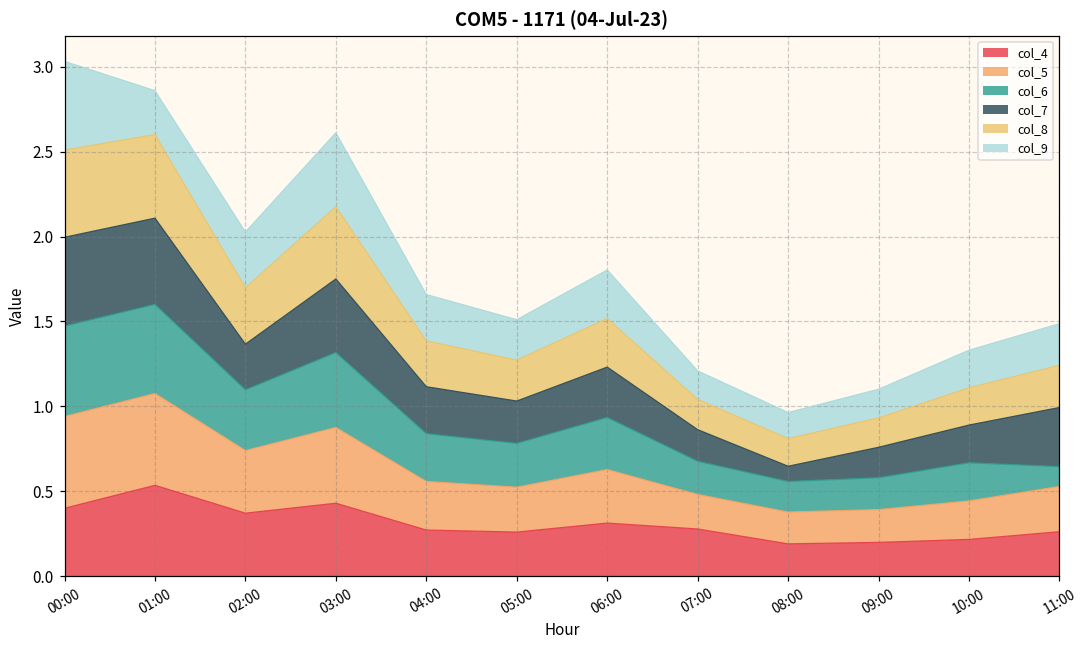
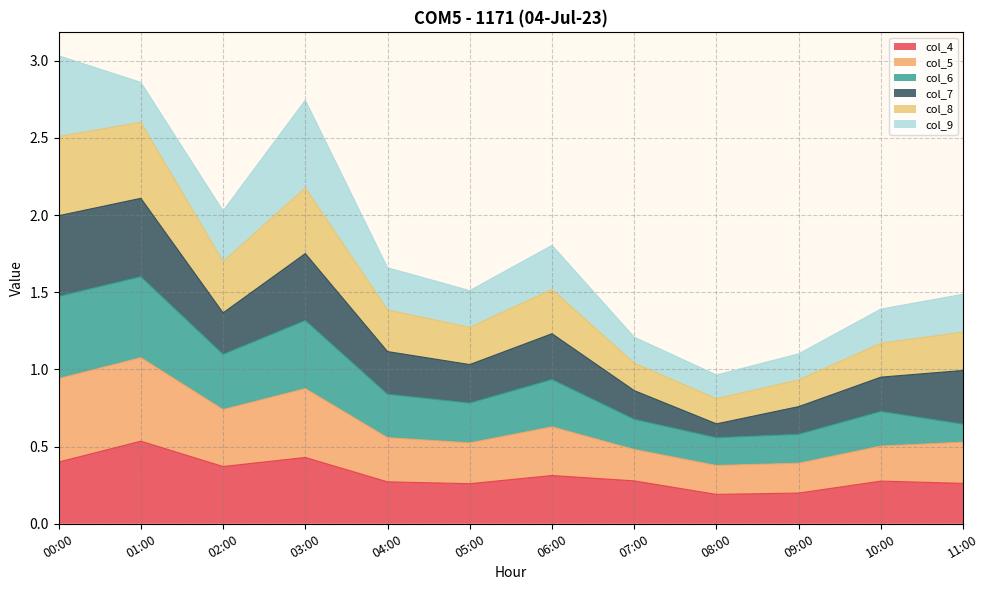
  {
    "col_4": {
      "00:00": 0.40,
      "01:00": 0.54,
      "02:00": 0.37,
      "03:00": 0.43,
      "04:00": 0.27,
      "05:00": 0.26,
      "06:00": 0.31,
      "07:00": 0.28,
      "08:00": 0.19,
      "09:00": 0.20,
-     "10:00": 0.22,
+     "10:00": 0.28,
      "11:00": 0.26
    },
    "col_6": {
      "00:00": 0.53,
      "01:00": 0.52,
      "02:00": 0.36,
      "03:00": 0.44,
      "04:00": 0.28,
      "05:00": 0.26,
      "06:00": 0.31,
      "07:00": 0.20,
      "08:00": 0.18,
      "09:00": 0.19,
      "10:00": 0.22,
      "11:00": 0.12
    },
    "col_7": {
      "00:00": 0.52,
      "01:00": 0.51,
      "02:00": 0.27,
      "03:00": 0.43,
      "04:00": 0.28,
      "05:00": 0.25,
      "06:00": 0.30,
      "07:00": 0.19,
      "08:00": 0.09,
      "09:00": 0.18,
      "10:00": 0.22,
      "11:00": 0.35
    },
    "col_9": {
      "00:00": 0.52,
      "01:00": 0.26,
      "02:00": 0.33,
-     "03:00": 0.44,
+     "03:00": 0.57,
      "04:00": 0.27,
      "05:00": 0.24,
      "06:00": 0.29,
      "07:00": 0.17,
      "08:00": 0.15,
      "09:00": 0.17,
      "10:00": 0.22,
      "11:00": 0.25
    }
  }
